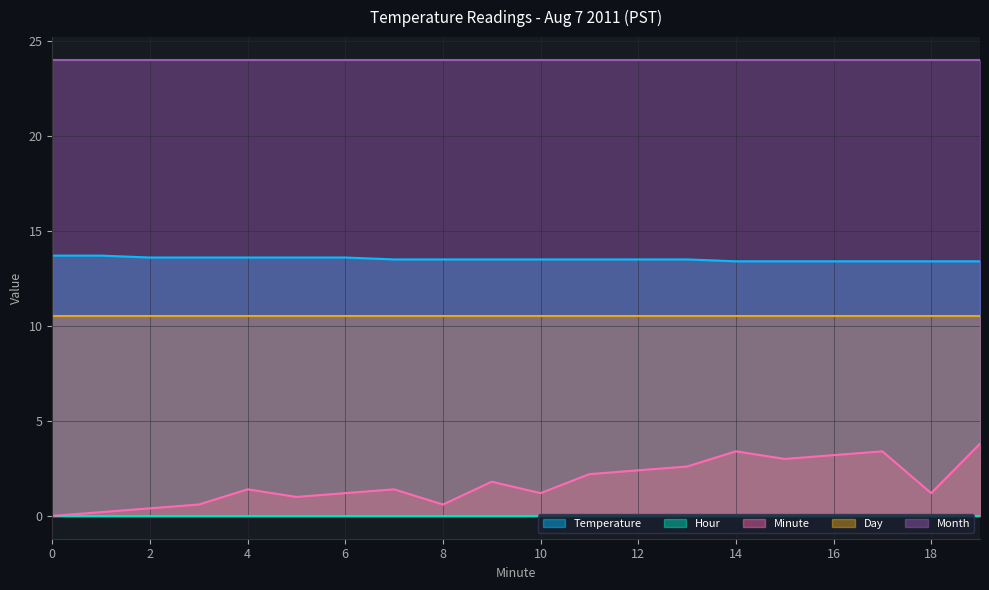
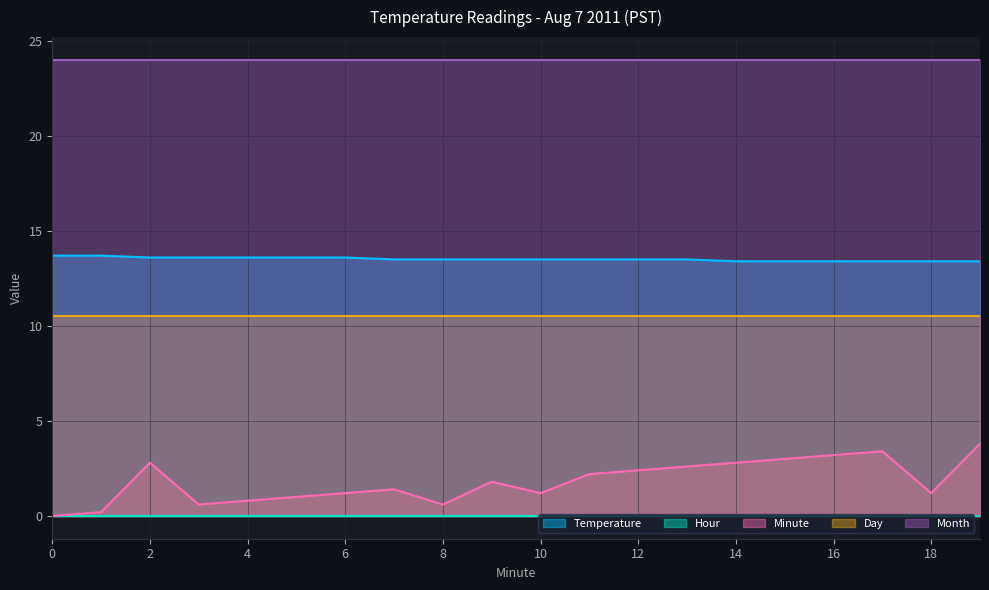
  {
    "Minute": {
-     "2": 0.4,
-     "4": 1.4,
+     "2": 2.8,
+     "4": 0.8,
      "6": 1.2,
      "8": 0.6,
      "10": 1.2,
      "12": 2.4,
-     "14": 3.4,
+     "14": 2.8,
      "16": 3.2,
      "18": 1.2
    },
    "Day": {
      "0": 10.5,
      "2": 10.5,
      "4": 10.5,
      "6": 10.5,
      "8": 10.5,
      "10": 10.5,
      "12": 10.5,
      "14": 10.5,
      "16": 10.5,
      "18": 10.5
    },
    "Month": {
      "0": 24.0,
      "2": 24.0,
      "4": 24.0,
      "6": 24.0,
      "8": 24.0,
      "10": 24.0,
      "12": 24.0,
      "14": 24.0,
      "16": 24.0,
      "18": 24.0
    }
  }
